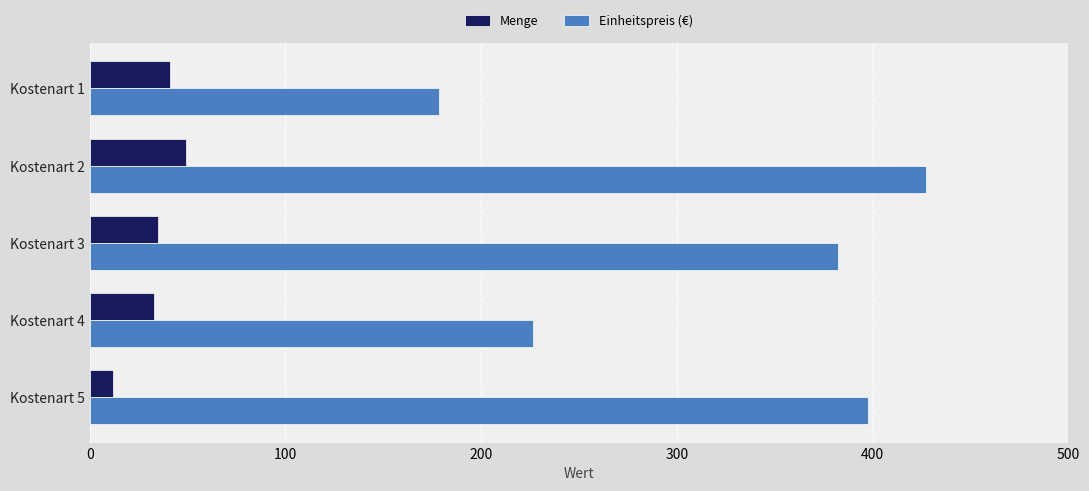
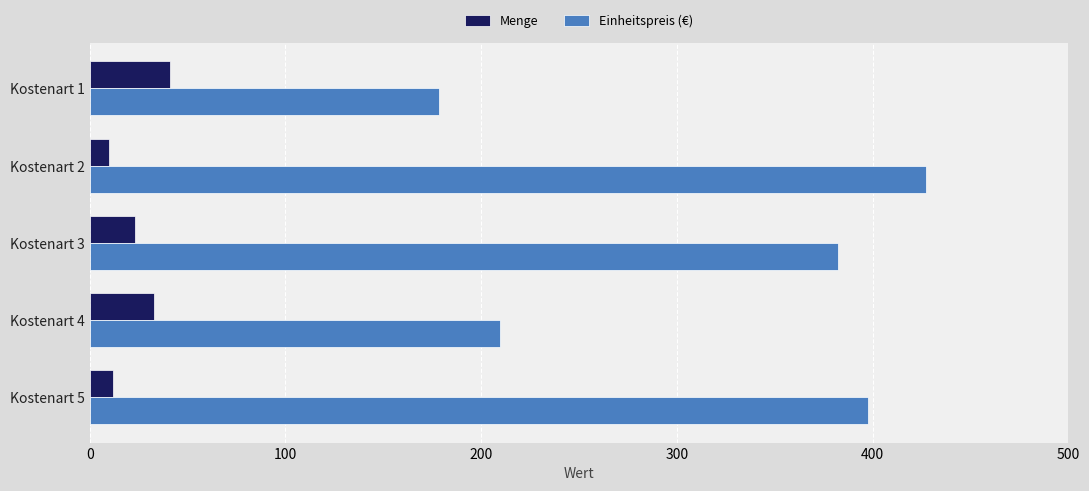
  {
    "Menge": {
      "Kostenart 1": 41,
-     "Kostenart 2": 49,
-     "Kostenart 3": 35,
+     "Kostenart 2": 10,
+     "Kostenart 3": 23,
      "Kostenart 4": 33,
      "Kostenart 5": 12
    },
    "Einheitspreis (€)": {
      "Kostenart 1": 178,
      "Kostenart 2": 427,
      "Kostenart 3": 382,
-     "Kostenart 4": 227,
+     "Kostenart 4": 209,
      "Kostenart 5": 398
    }
  }
